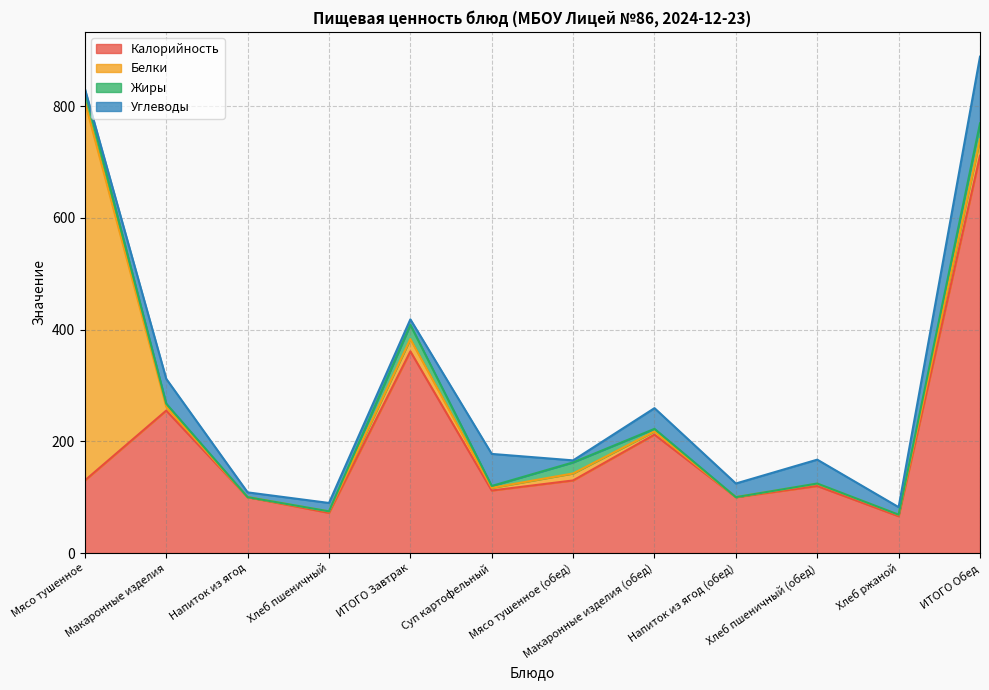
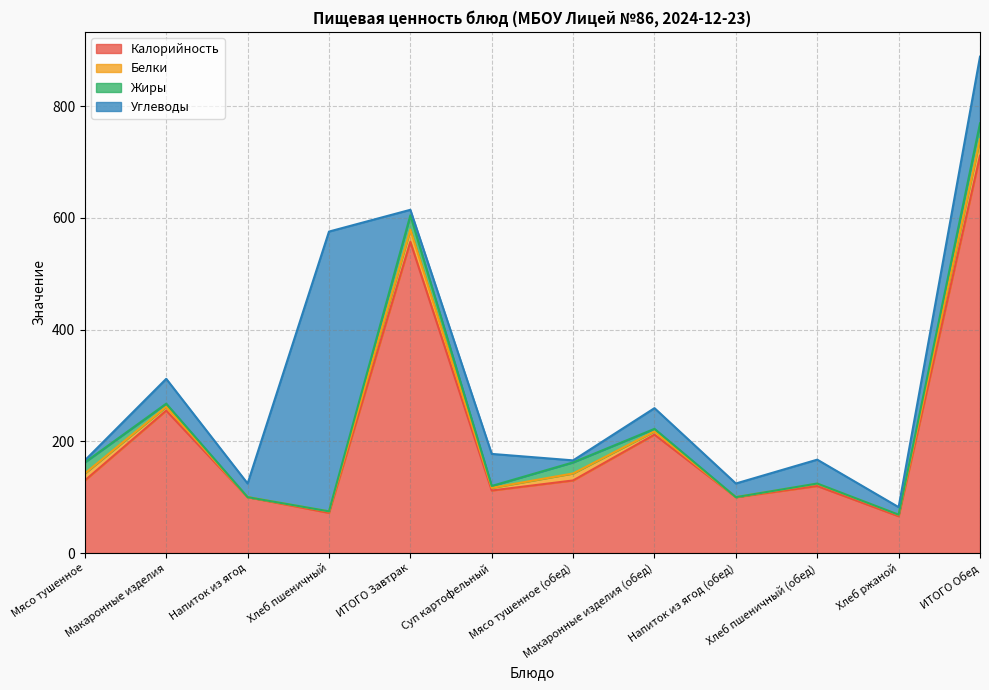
  {
    "Калорийность": {
      "Мясо тушенное": 130,
      "Макаронные изделия": 260,
-     "ИТОГО Завтрак": 360,
+     "ИТОГО Завтрак": 560,
      "Суп картофельный": 110,
      "Мясо тушенное (обед)": 130,
      "Макаронные изделия (обед)": 210,
      "ИТОГО Обед": 710
    },
    "Белки": {
-     "Мясо тушенное": 680,
+     "Мясо тушенное": 10,
      "Макаронные изделия": 10,
      "ИТОГО Завтрак": 20,
      "Мясо тушенное (обед)": 10,
      "ИТОГО Обед": 30
    },
    "Жиры": {
      "Макаронные изделия": 10,
      "ИТОГО Завтрак": 30,
      "ИТОГО Обед": 30
    },
    "Углеводы": {
      "Макаронные изделия": 40,
-     "Напиток из ягод": 10,
-     "Хлеб пшеничный": 20,
+     "Напиток из ягод": 20,
+     "Хлеб пшеничный": 500,
      "ИТОГО Завтрак": 10,
      "Суп картофельный": 60,
      "Макаронные изделия (обед)": 40,
      "Напиток из ягод (обед)": 20,
      "Хлеб пшеничный (обед)": 40,
      "Хлеб ржаной": 10,
      "ИТОГО Обед": 120
    }
  }
